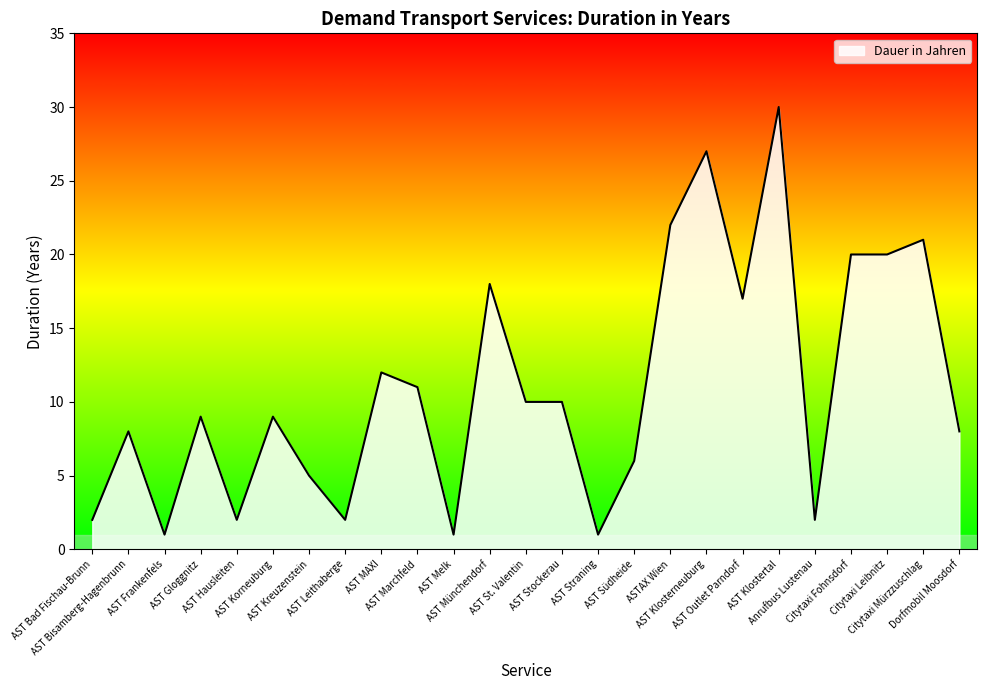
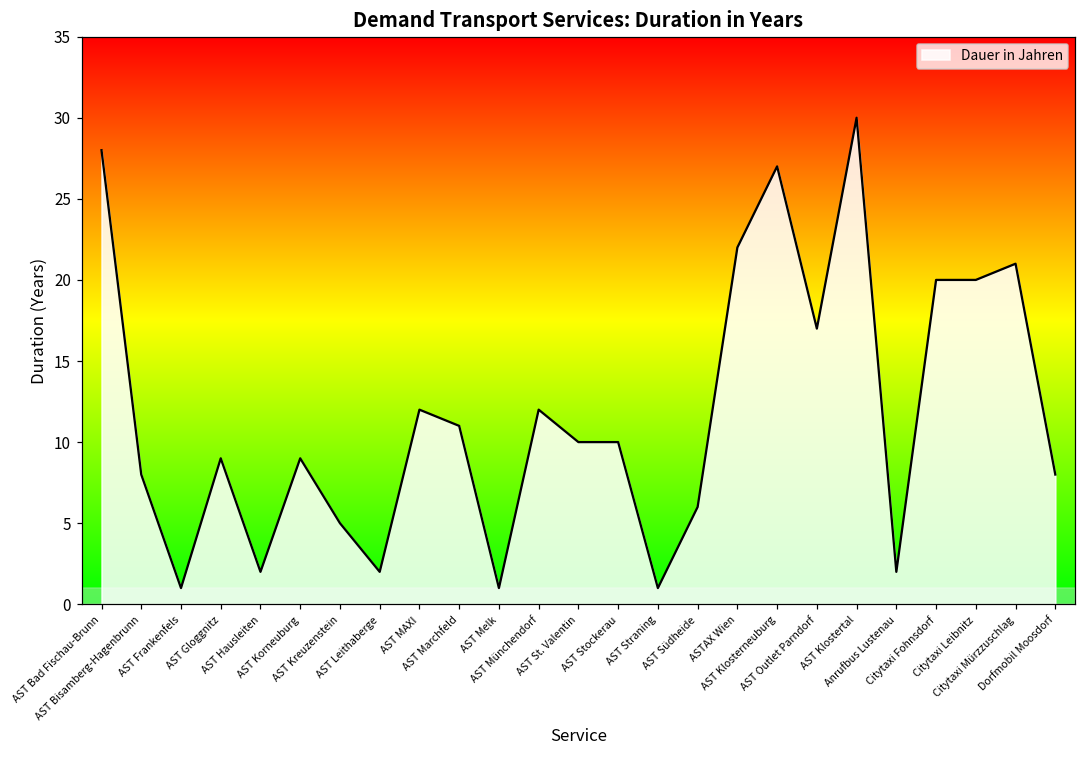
  {
-   "AST Bad Fischau-Brunn": 2,
+   "AST Bad Fischau-Brunn": 28,
    "AST Bisamberg-Hagenbrunn": 8,
    "AST Gloggnitz": 9,
    "AST Hausleiten": 2,
    "AST Korneuburg": 9,
    "AST Kreuzenstein": 5,
    "AST Leithaberge": 2,
    "AST MAXI": 12,
    "AST Marchfeld": 11,
-   "AST Münchendorf": 18,
+   "AST Münchendorf": 12,
    "AST St. Valentin": 10,
    "AST Stockerau": 10,
    "AST Südheide": 6,
    "ASTAX Wien": 22,
    "AST Klosterneuburg": 27,
    "AST Outlet Parndorf": 17,
    "AST Klostertal": 30,
    "Anrufbus Lustenau": 2,
    "Citytaxi Fohnsdorf": 20,
    "Citytaxi Leibnitz": 20,
    "Citytaxi Mürzzuschlag": 21,
    "Dorfmobil Moosdorf": 8
  }
